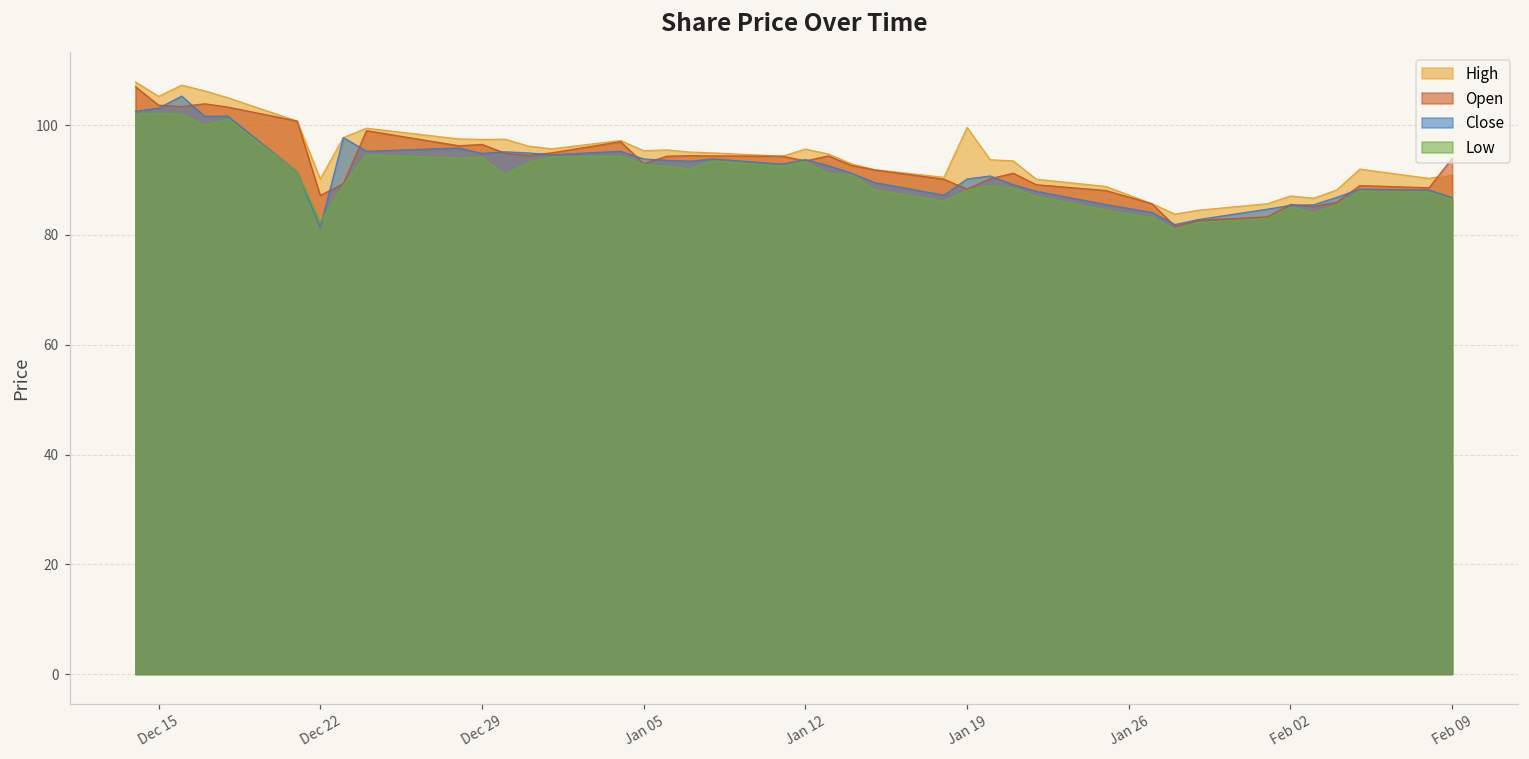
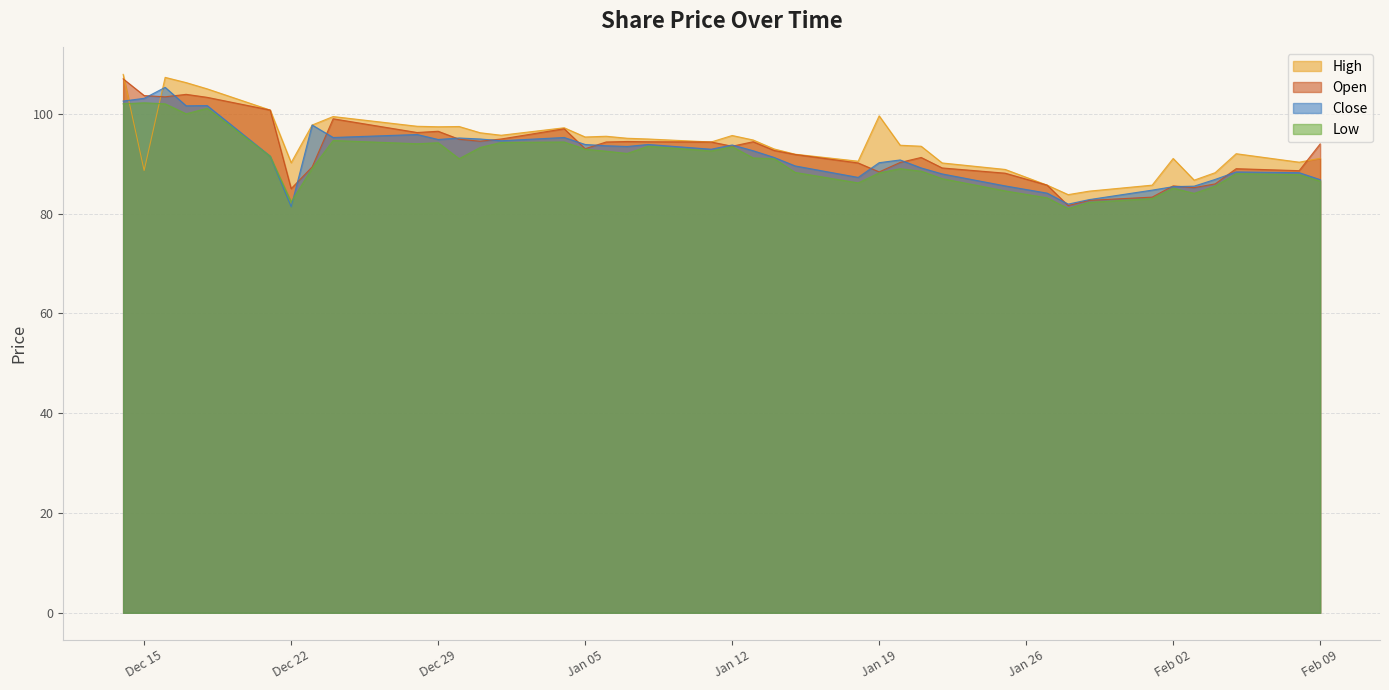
  {
    "High": {
-     "Dec 15": 105,
+     "Dec 15": 89,
      "Dec 22": 90,
      "Dec 29": 97,
      "Jan 05": 95,
      "Jan 12": 96,
      "Jan 19": 100,
-     "Feb 02": 87,
+     "Feb 02": 91,
      "Feb 09": 91
    },
    "Open": {
      "Dec 15": 104,
-     "Dec 22": 87,
+     "Dec 22": 85,
      "Dec 29": 97,
      "Feb 09": 94
    },
    "Close": {
      "Dec 15": 103,
      "Dec 22": 81,
      "Dec 29": 95,
      "Jan 05": 94,
      "Jan 19": 90
    },
    "Low": {
      "Dec 15": 102,
      "Dec 22": 82,
      "Dec 29": 94
    }
  }
